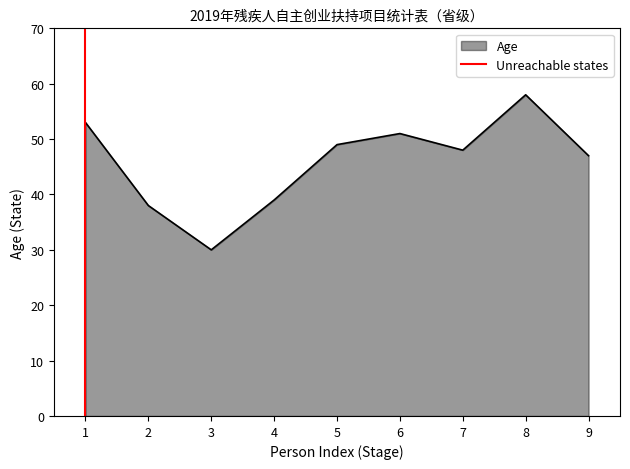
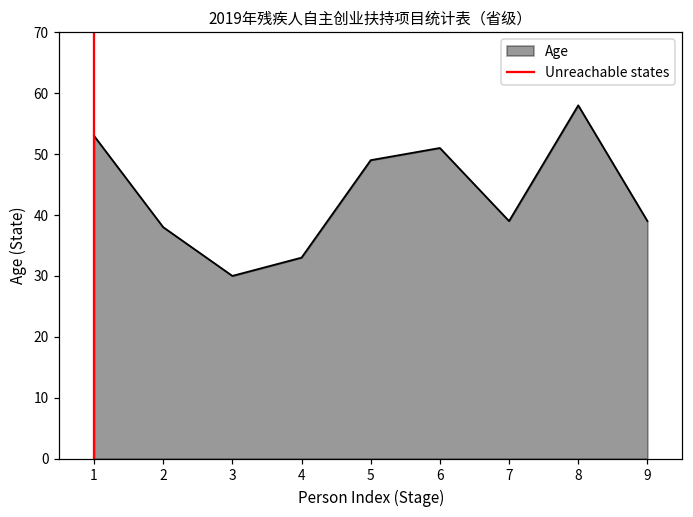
  {
    "1": 53,
    "2": 38,
    "3": 30,
-   "4": 39,
+   "4": 33,
    "5": 49,
    "6": 51,
-   "7": 48,
+   "7": 39,
    "8": 58,
-   "9": 47
+   "9": 39
  }
